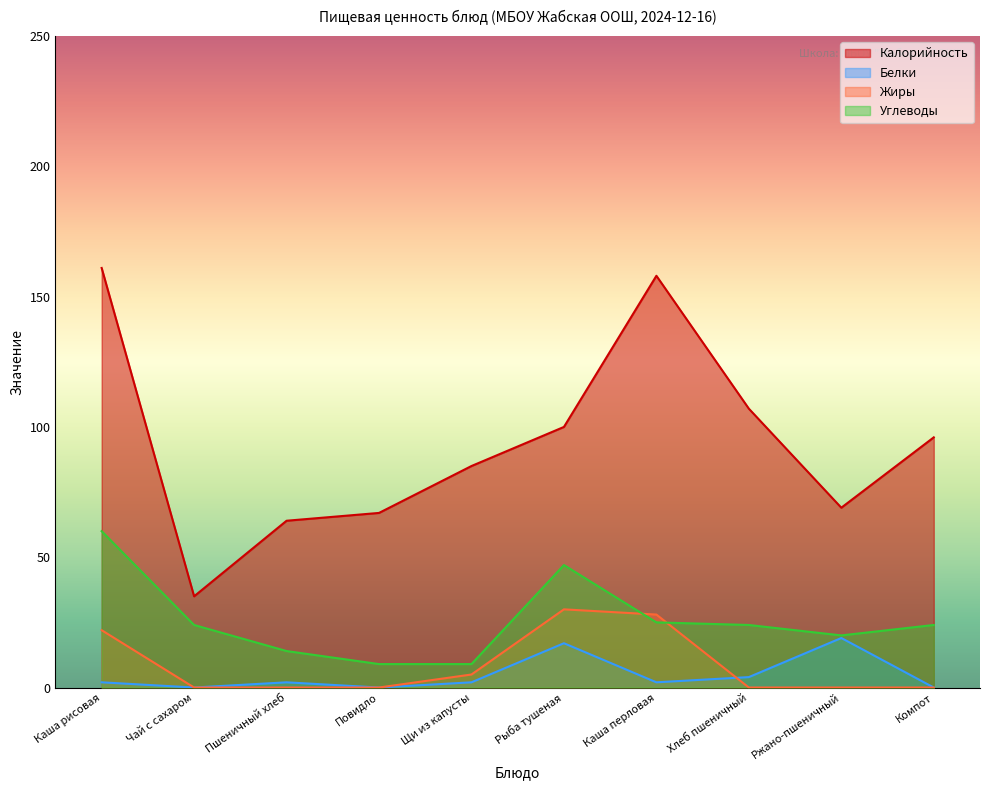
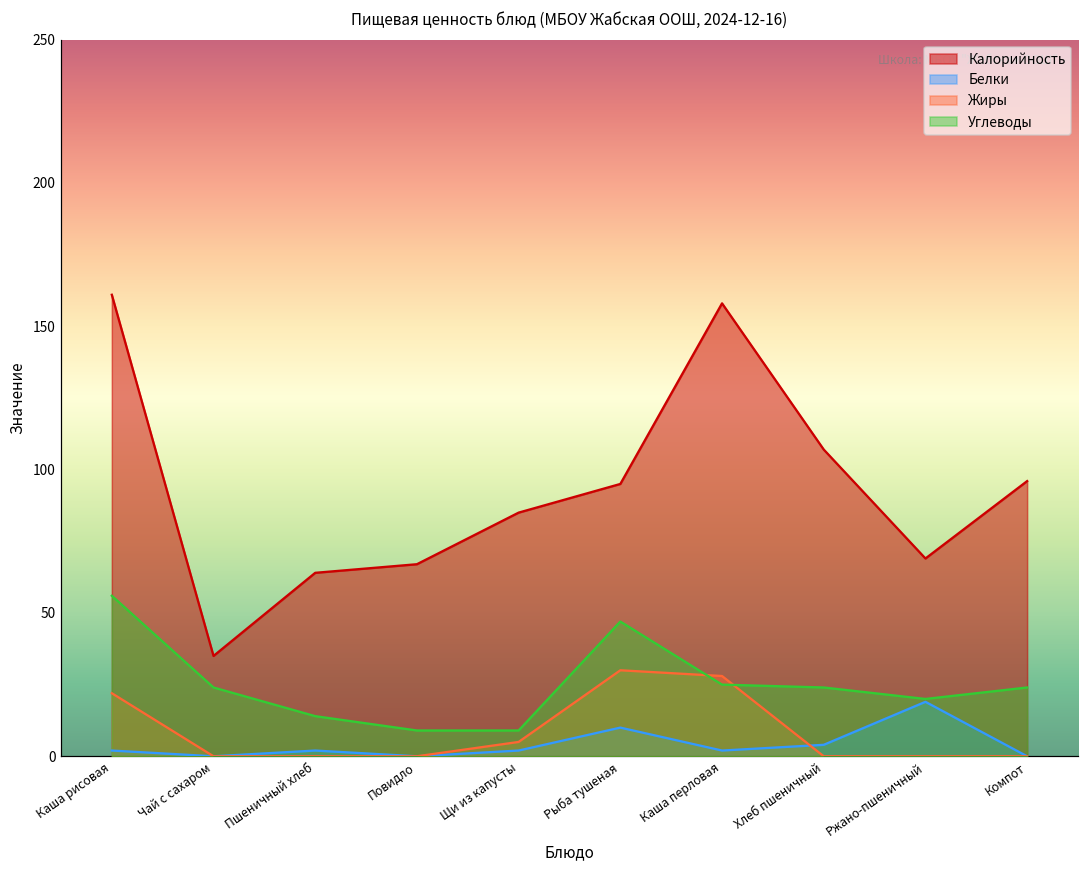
  {
    "Калорийность": {
      "Каша рисовая": 161,
      "Чай с сахаром": 35,
      "Пшеничный хлеб": 64,
      "Повидло": 67,
      "Щи из капусты": 85,
-     "Рыба тушеная": 100,
+     "Рыба тушеная": 95,
      "Каша перловая": 158,
      "Хлеб пшеничный": 107,
      "Ржано-пшеничный": 69,
      "Компот": 96
    },
    "Белки": {
      "Каша рисовая": 2,
      "Пшеничный хлеб": 2,
      "Щи из капусты": 2,
-     "Рыба тушеная": 17,
+     "Рыба тушеная": 10,
      "Каша перловая": 2,
      "Хлеб пшеничный": 4,
      "Ржано-пшеничный": 19
    },
    "Жиры": {
      "Каша рисовая": 22,
      "Пшеничный хлеб": 0,
      "Щи из капусты": 5,
      "Рыба тушеная": 30,
      "Каша перловая": 28,
      "Хлеб пшеничный": 0,
      "Ржано-пшеничный": 0
    },
    "Углеводы": {
-     "Каша рисовая": 60,
+     "Каша рисовая": 56,
      "Чай с сахаром": 24,
      "Пшеничный хлеб": 14,
      "Повидло": 9,
      "Щи из капусты": 9,
      "Рыба тушеная": 47,
      "Каша перловая": 25,
      "Хлеб пшеничный": 24,
      "Ржано-пшеничный": 20,
      "Компот": 24
    }
  }
